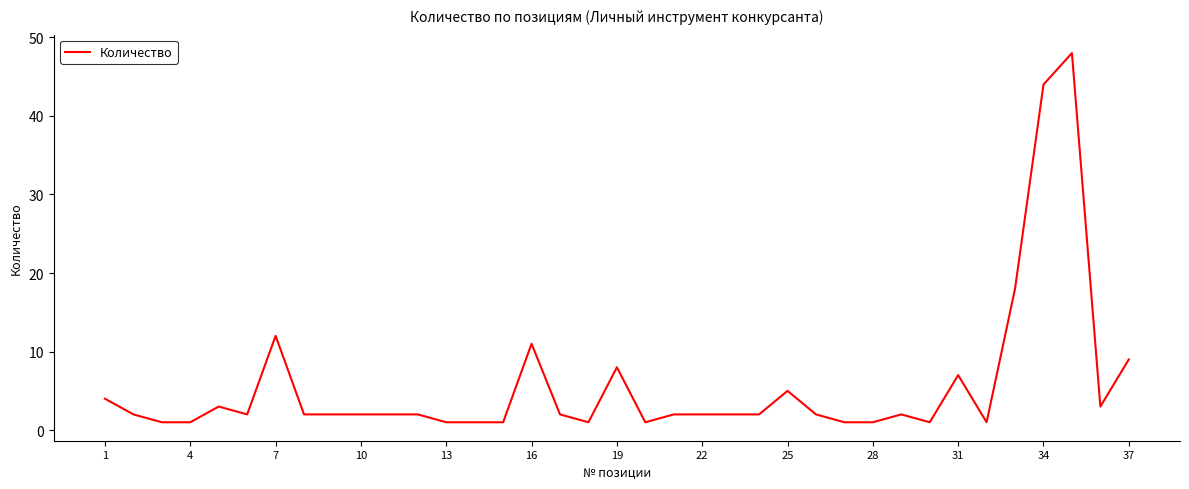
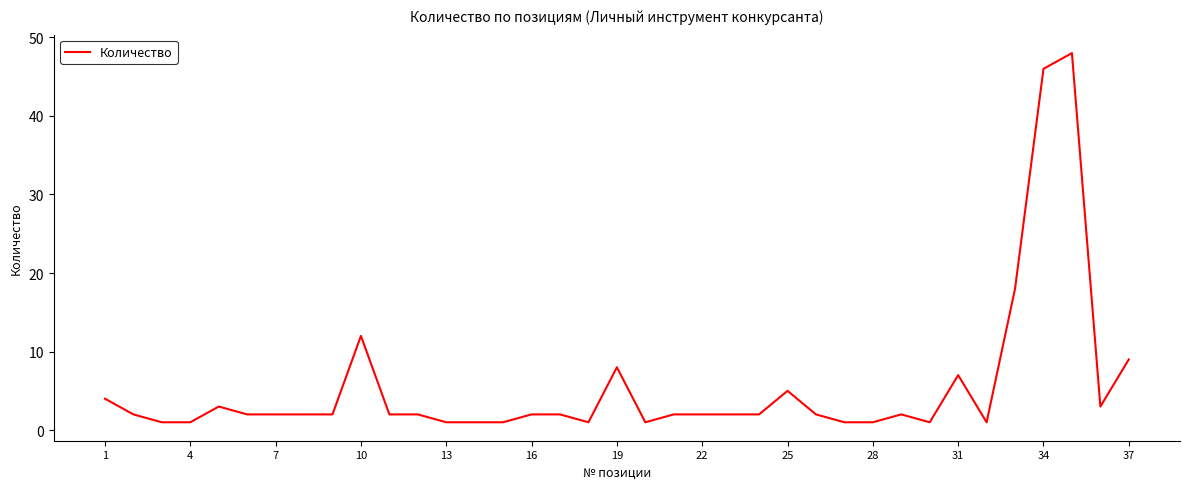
  {
    "1": 4,
    "4": 1,
-   "7": 12,
-   "10": 2,
+   "7": 2,
+   "10": 12,
    "13": 1,
-   "16": 11,
+   "16": 2,
    "19": 8,
    "22": 2,
    "25": 5,
    "28": 1,
    "31": 7,
-   "34": 44,
+   "34": 46,
    "37": 9
  }
